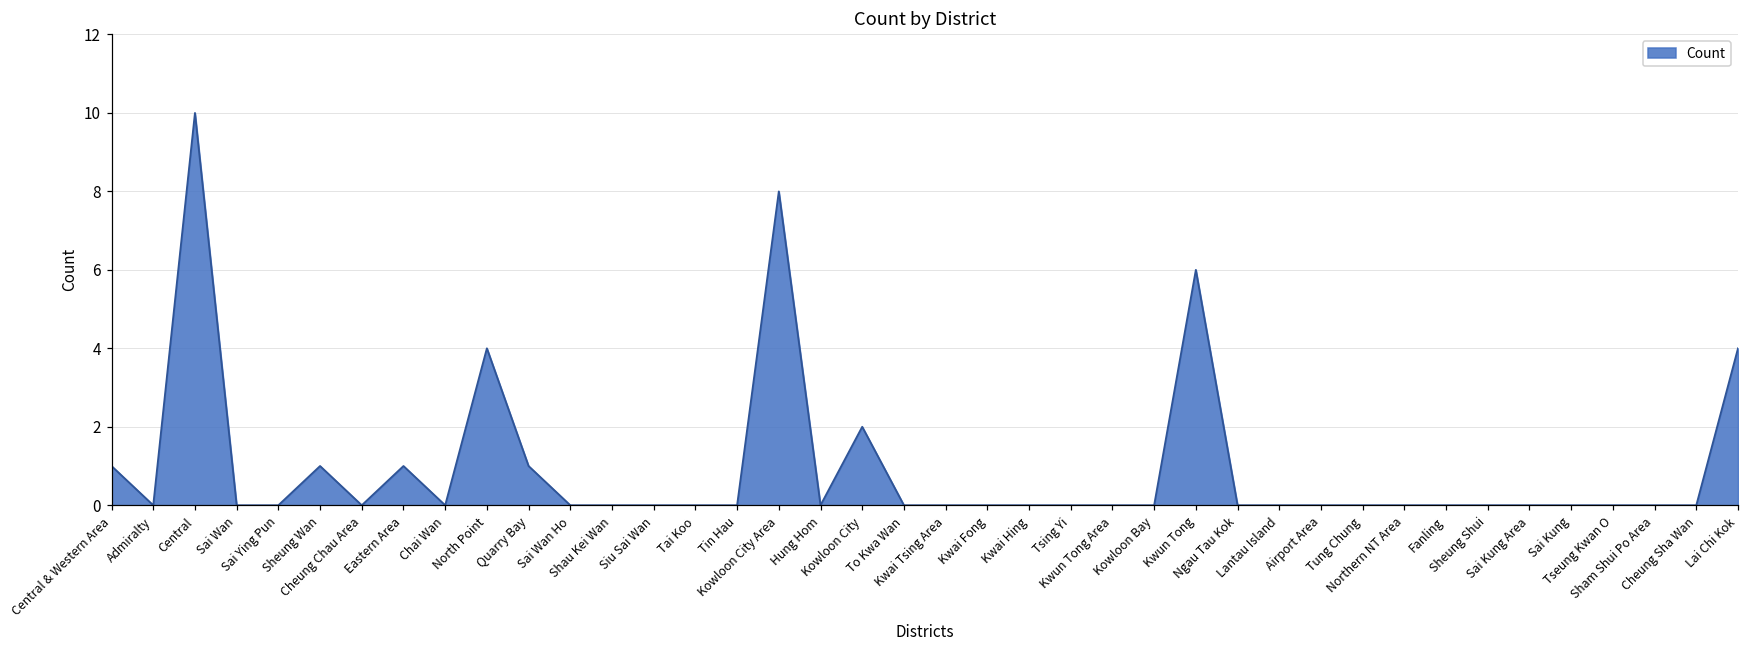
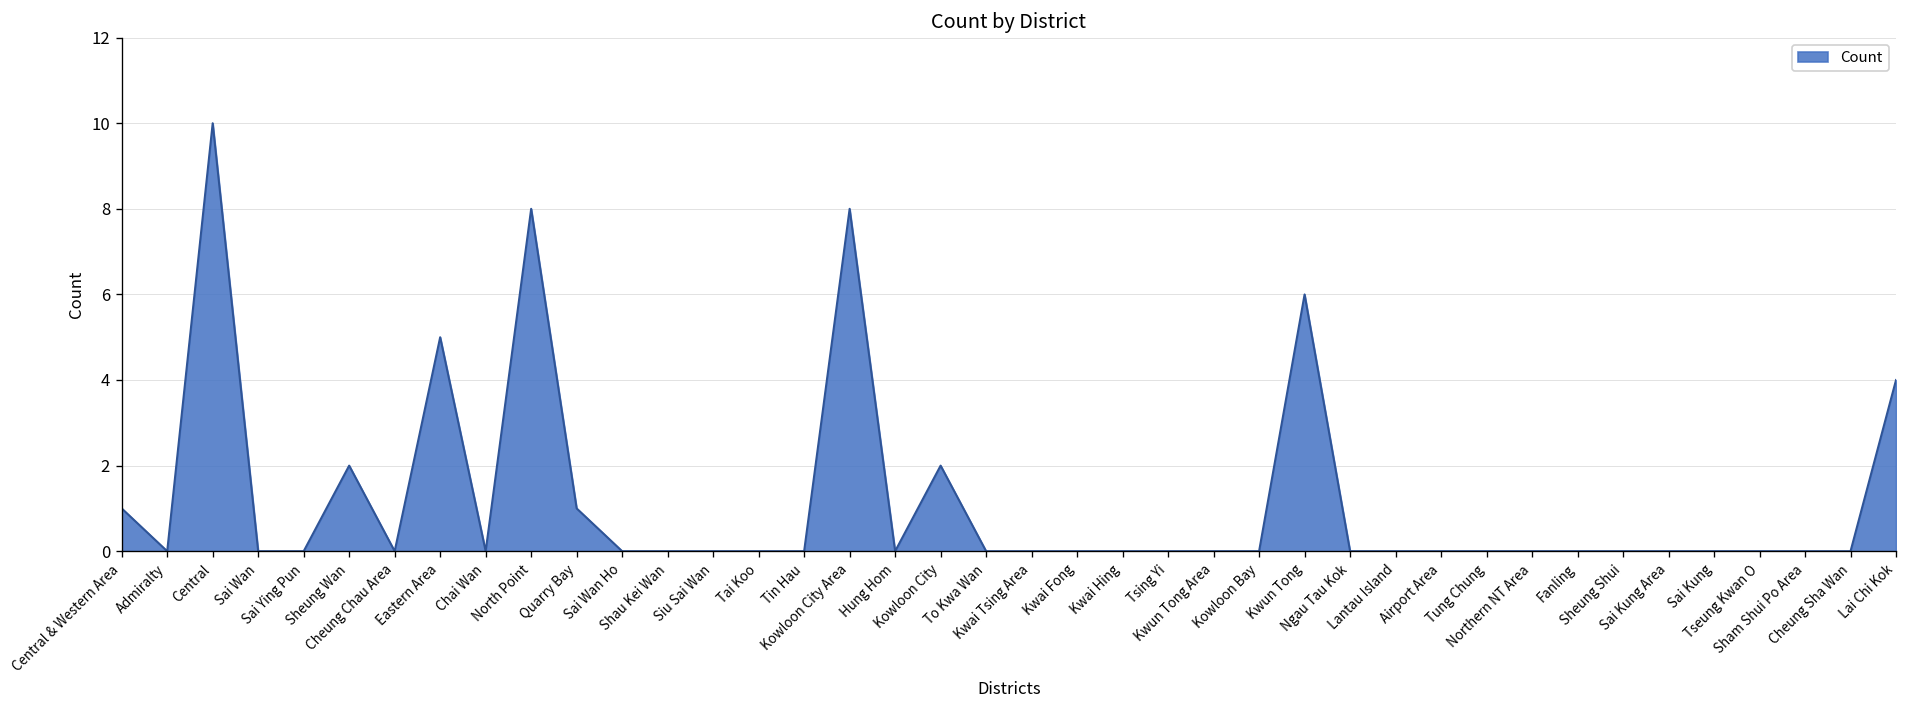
  {
    "Central & Western Area": 1,
    "Admiralty": 0,
    "Central": 10,
    "Sai Wan": 0,
    "Sai Ying Pun": 0,
-   "Sheung Wan": 1,
+   "Sheung Wan": 2,
    "Cheung Chau Area": 0,
-   "Eastern Area": 1,
+   "Eastern Area": 5,
    "Chai Wan": 0,
-   "North Point": 4,
+   "North Point": 8,
    "Quarry Bay": 1,
    "Sai Wan Ho": 0,
    "Shau Kei Wan": 0,
    "Siu Sai Wan": 0,
    "Tai Koo": 0,
    "Tin Hau": 0,
    "Kowloon City Area": 8,
    "Hung Hom": 0,
    "Kowloon City": 2,
    "To Kwa Wan": 0,
    "Kwai Tsing Area": 0,
    "Kwai Fong": 0,
    "Kwai Hing": 0,
    "Tsing Yi": 0,
    "Kwun Tong Area": 0,
    "Kowloon Bay": 0,
    "Kwun Tong": 6,
    "Ngau Tau Kok": 0,
    "Lantau Island": 0,
    "Airport Area": 0,
    "Tung Chung": 0,
    "Northern NT Area": 0,
    "Fanling": 0,
    "Sheung Shui": 0,
    "Sai Kung Area": 0,
    "Sai Kung": 0,
    "Tseung Kwan O": 0,
    "Sham Shui Po Area": 0,
    "Cheung Sha Wan": 0,
    "Lai Chi Kok": 4
  }
